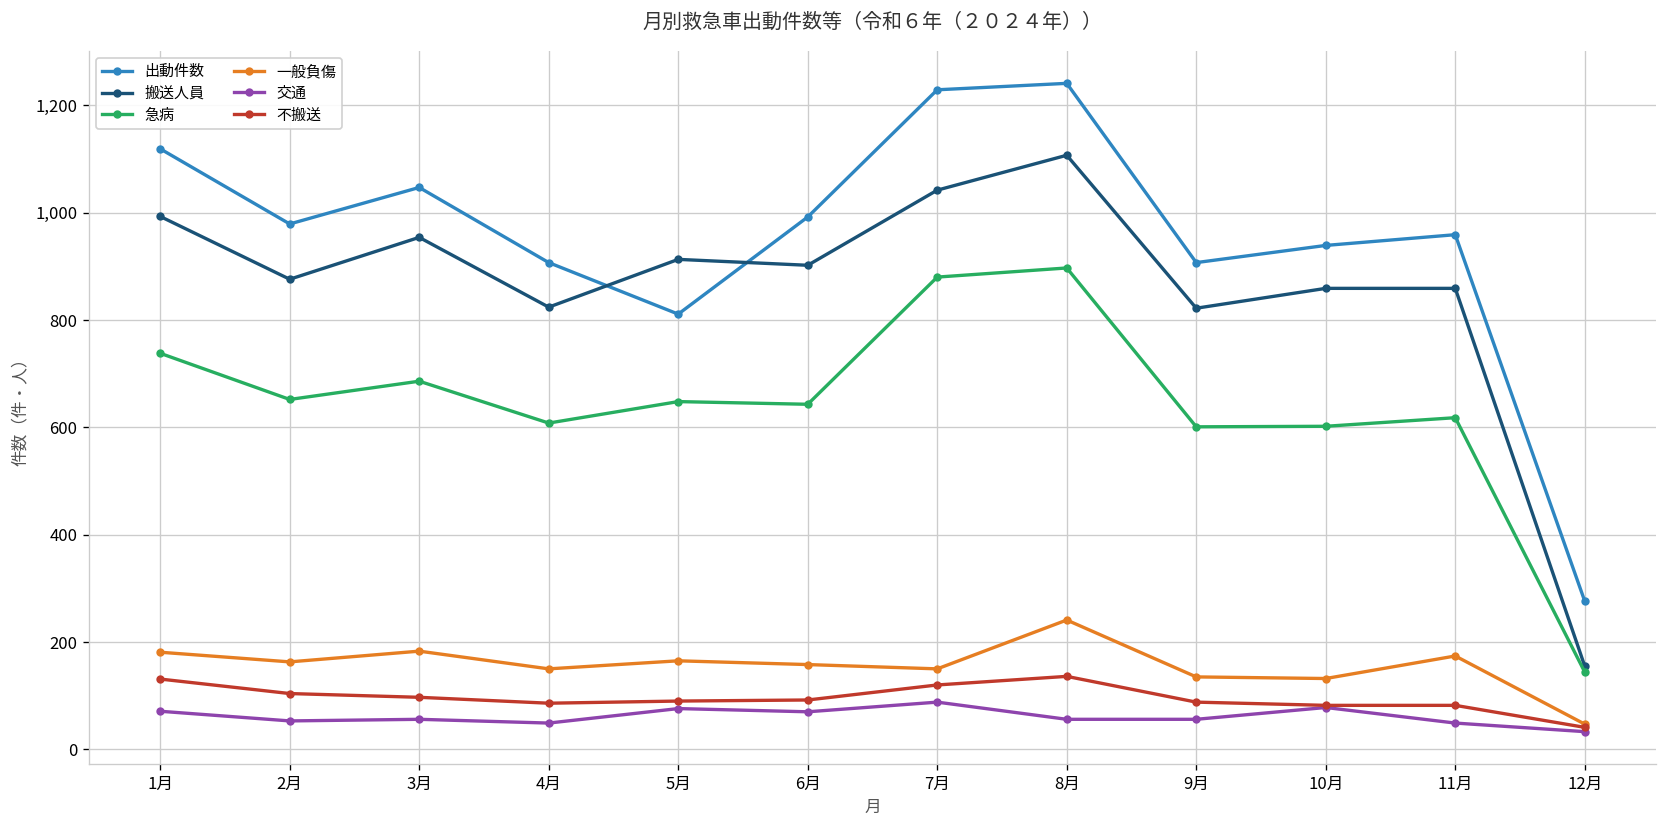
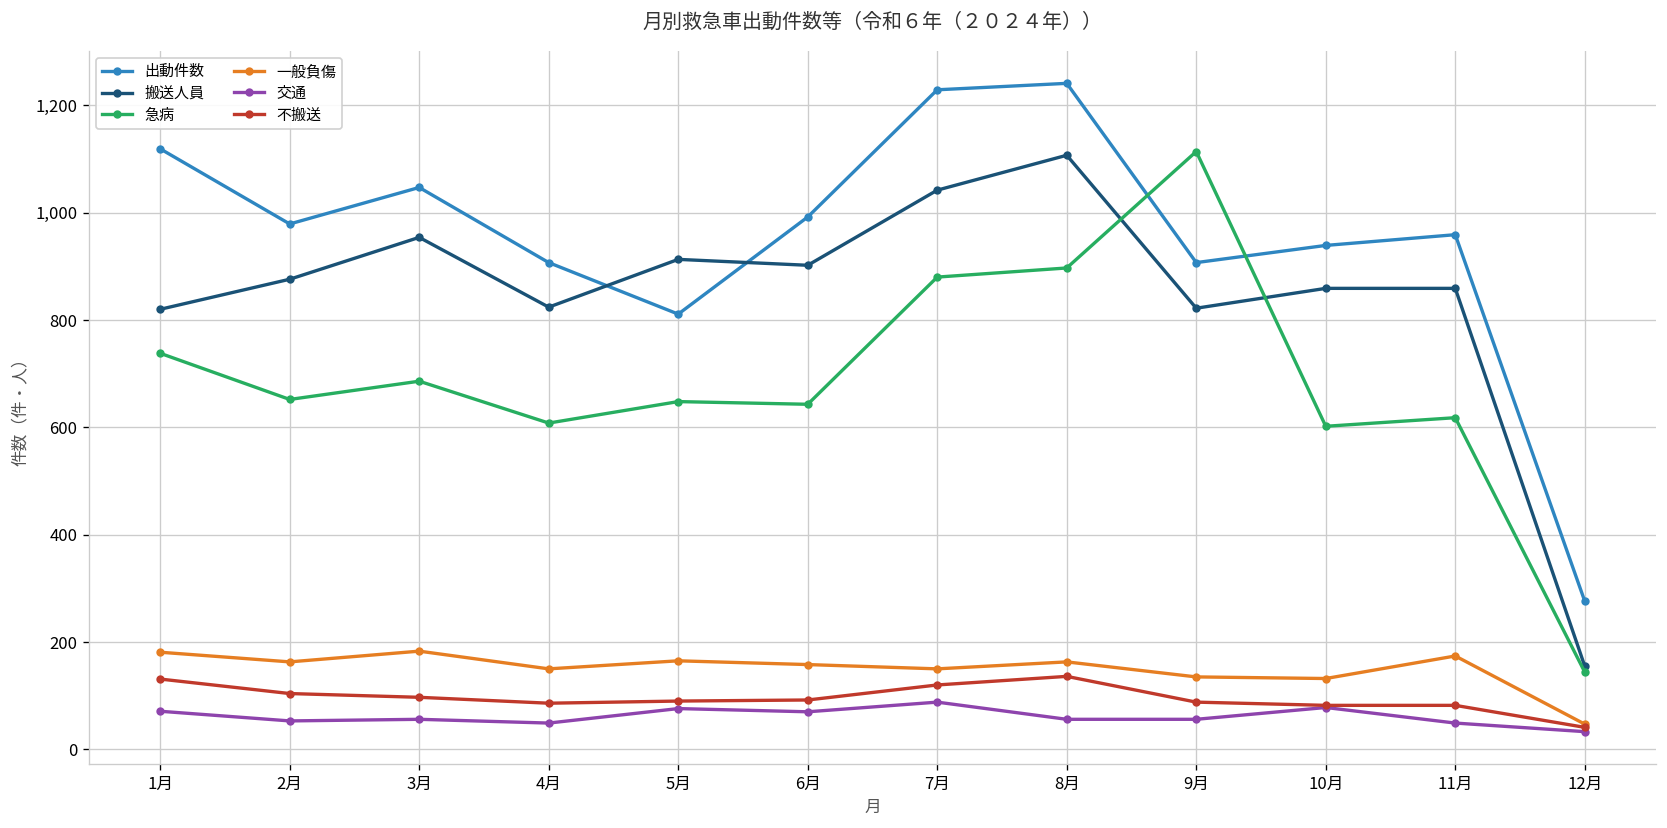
  {
    "出動件数": {
      "1月": "1,120",
      "2月": "980",
      "3月": "1,050",
      "4月": "910",
      "5月": "810",
      "6月": "990",
      "7月": "1,230",
      "8月": "1,240",
      "9月": "910",
      "10月": "940",
      "11月": "960",
      "12月": "280"
    },
    "搬送人員": {
-     "1月": "990",
+     "1月": "820",
      "2月": "880",
      "3月": "950",
      "4月": "820",
      "5月": "910",
      "6月": "900",
      "7月": "1,040",
      "8月": "1,110",
      "9月": "820",
      "10月": "860",
      "11月": "860",
      "12月": "160"
    },
    "急病": {
      "1月": "740",
      "2月": "650",
      "3月": "690",
      "4月": "610",
      "5月": "650",
      "6月": "640",
      "7月": "880",
      "8月": "900",
-     "9月": "600",
+     "9月": "1,110",
      "10月": "600",
      "11月": "620",
      "12月": "140"
    },
    "一般負傷": {
      "1月": "180",
      "2月": "160",
      "3月": "180",
      "4月": "150",
      "5月": "170",
      "6月": "160",
      "7月": "150",
-     "8月": "240",
+     "8月": "160",
      "9月": "140",
      "10月": "130",
      "11月": "170",
      "12月": "50"
    },
    "交通": {
      "1月": "70",
      "2月": "50",
      "3月": "60",
      "4月": "50",
      "5月": "80",
      "6月": "70",
      "7月": "90",
      "8月": "60",
      "9月": "60",
      "11月": "50",
      "12月": "30"
    },
    "不搬送": {
      "1月": "130",
      "2月": "100",
      "3月": "100",
      "4月": "90",
      "5月": "90",
      "6月": "90",
      "7月": "120",
      "8月": "140",
      "9月": "90",
      "11月": "80",
      "12月": "40"
    }
  }
